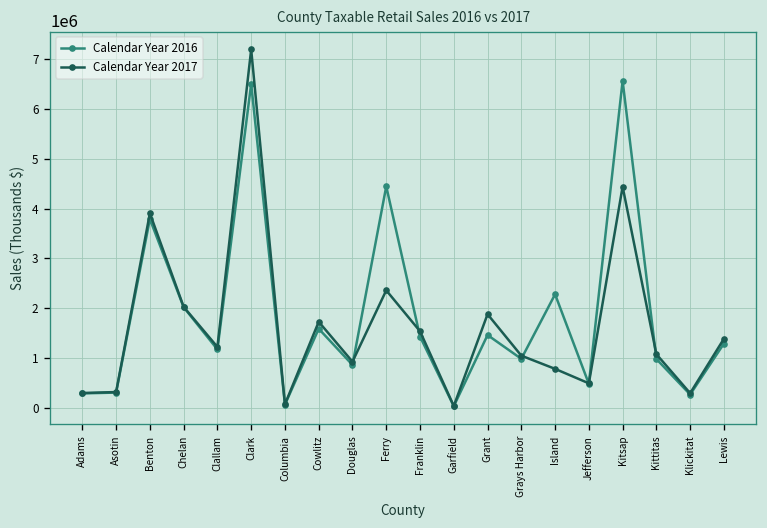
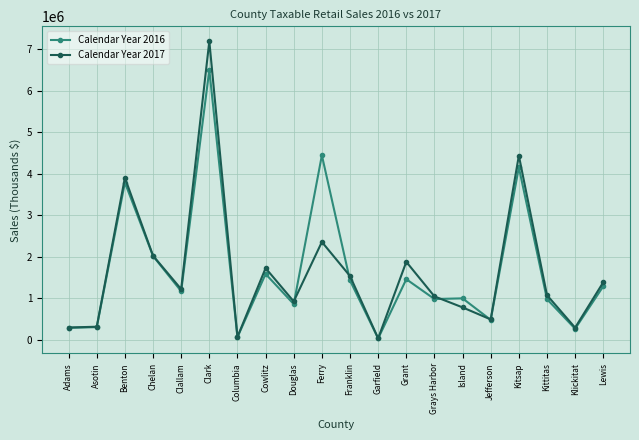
  {
    "Calendar Year 2016": {
      "Benton": 3800000,
      "Clark": 6500000,
      "Cowlitz": 1600000,
      "Douglas": 900000,
      "Ferry": 4400000,
      "Franklin": 1400000,
      "Grant": 1500000,
      "Grays Harbor": 1000000,
-     "Island": 2300000,
-     "Kitsap": 6600000,
+     "Island": 1000000,
+     "Kitsap": 4200000,
      "Kittitas": 1000000,
      "Lewis": 1300000
    },
    "Calendar Year 2017": {
      "Benton": 3900000,
      "Clark": 7200000,
      "Cowlitz": 1700000,
      "Douglas": 900000,
      "Ferry": 2400000,
      "Franklin": 1500000,
      "Grant": 1900000,
      "Grays Harbor": 1000000,
      "Island": 800000,
      "Kitsap": 4400000,
      "Kittitas": 1100000,
      "Lewis": 1400000
    }
  }
